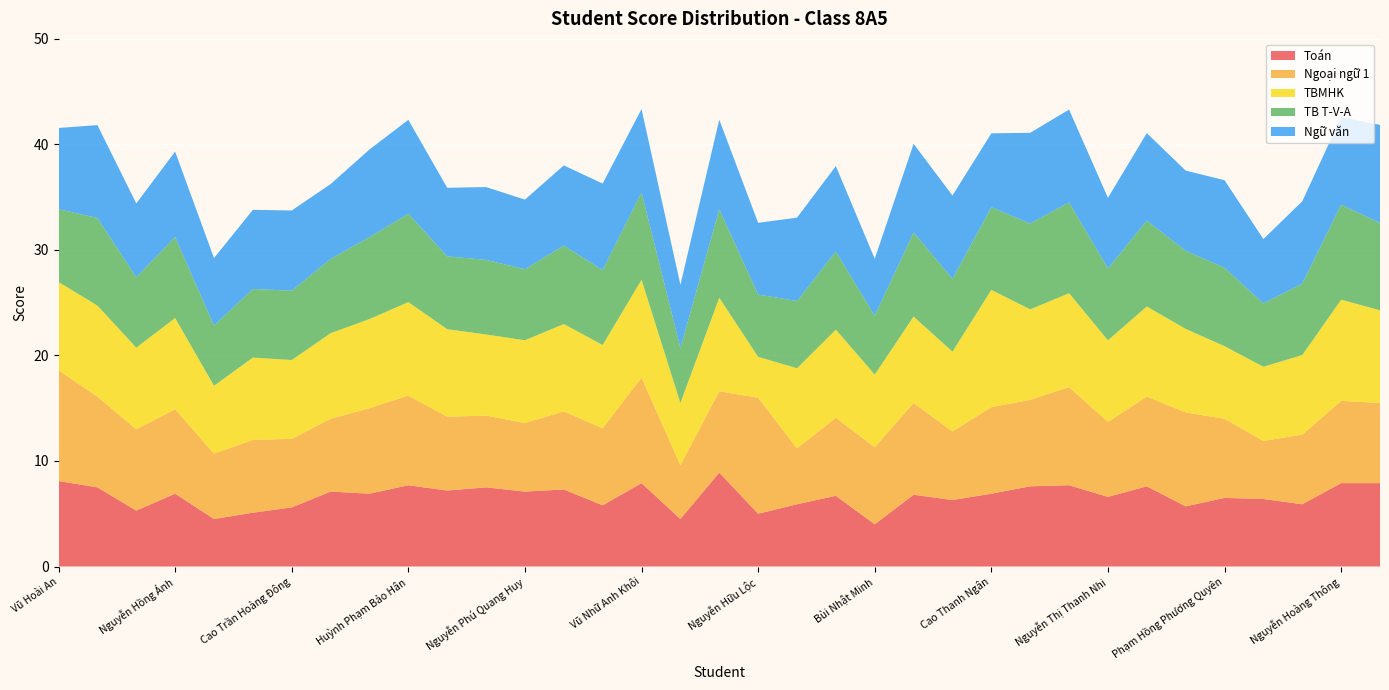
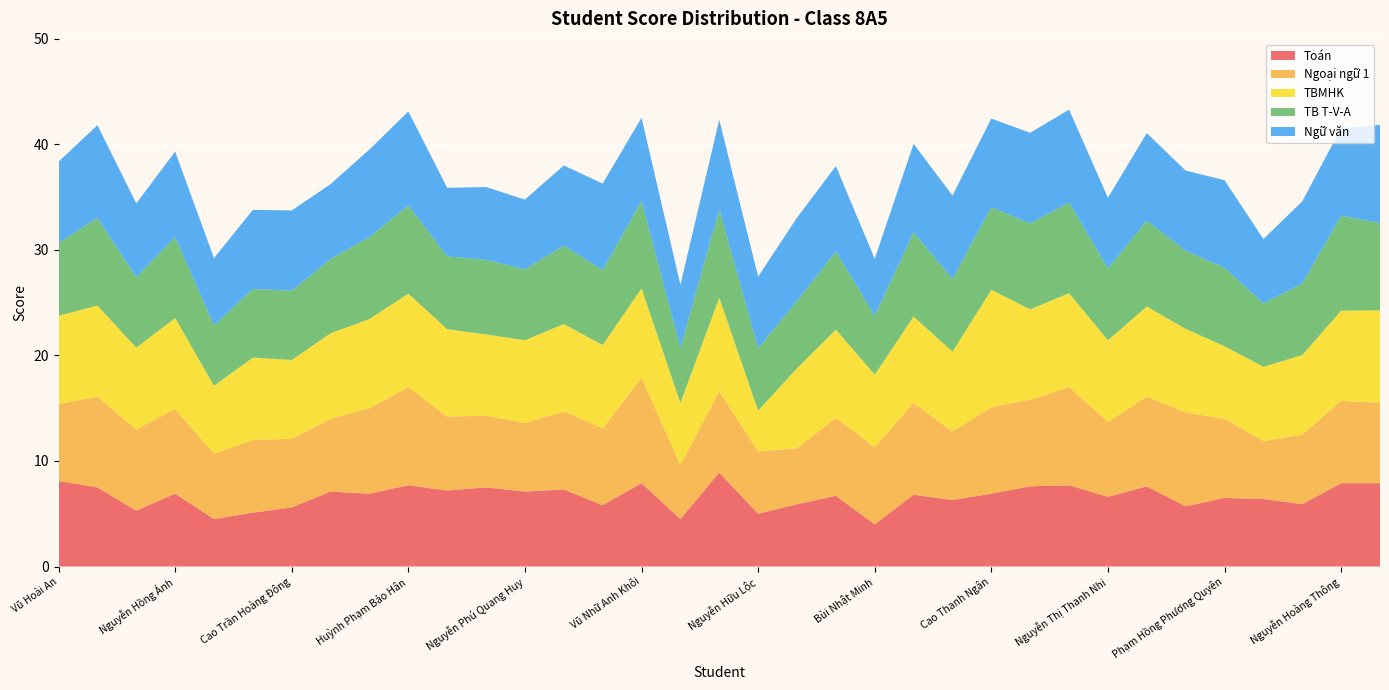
  {
    "Toán": {
      "Vũ Hoài An": 8.1,
      "Nguyễn Hồng Ánh": 6.9,
      "Cao Trần Hoàng Đông": 5.6,
      "Huỳnh Phạm Bảo Hân": 7.7,
      "Nguyễn Phú Quang Huy": 7.1,
      "Vũ Nhữ Anh Khôi": 7.9,
      "Nguyễn Hữu Lộc": 5.0,
      "Bùi Nhật Minh": 4.0,
      "Cao Thanh Ngân": 6.9,
      "Nguyễn Thị Thanh Nhi": 6.6,
      "Phạm Hồng Phương Quyên": 6.5,
      "Nguyễn Hoàng Thông": 7.9
    },
    "Ngoại ngữ 1": {
-     "Vũ Hoài An": 10.5,
+     "Vũ Hoài An": 7.3,
      "Nguyễn Hồng Ánh": 8.0,
      "Cao Trần Hoàng Đông": 6.5,
-     "Huỳnh Phạm Bảo Hân": 8.5,
+     "Huỳnh Phạm Bảo Hân": 9.3,
      "Nguyễn Phú Quang Huy": 6.5,
      "Vũ Nhữ Anh Khôi": 10.0,
-     "Nguyễn Hữu Lộc": 11.0,
+     "Nguyễn Hữu Lộc": 5.9,
      "Bùi Nhật Minh": 7.3,
      "Cao Thanh Ngân": 8.2,
      "Nguyễn Thị Thanh Nhi": 7.1,
      "Phạm Hồng Phương Quyên": 7.5,
      "Nguyễn Hoàng Thông": 7.8
    },
    "TBMHK": {
      "Vũ Hoài An": 8.4,
      "Nguyễn Hồng Ánh": 8.7,
      "Cao Trần Hoàng Đông": 7.5,
      "Huỳnh Phạm Bảo Hân": 8.9,
      "Nguyễn Phú Quang Huy": 7.8,
-     "Vũ Nhữ Anh Khôi": 9.3,
+     "Vũ Nhữ Anh Khôi": 8.5,
      "Nguyễn Hữu Lộc": 3.9,
      "Bùi Nhật Minh": 6.9,
      "Cao Thanh Ngân": 11.1,
      "Nguyễn Thị Thanh Nhi": 7.7,
      "Phạm Hồng Phương Quyên": 6.9,
-     "Nguyễn Hoàng Thông": 9.6
+     "Nguyễn Hoàng Thông": 8.6
    },
    "TB T-V-A": {
      "Vũ Hoài An": 6.9,
      "Nguyễn Hồng Ánh": 7.7,
      "Cao Trần Hoàng Đông": 6.6,
      "Huỳnh Phạm Bảo Hân": 8.4,
      "Nguyễn Phú Quang Huy": 6.7,
      "Vũ Nhữ Anh Khôi": 8.3,
      "Nguyễn Hữu Lộc": 5.9,
      "Bùi Nhật Minh": 5.6,
      "Cao Thanh Ngân": 7.8,
      "Nguyễn Thị Thanh Nhi": 6.8,
      "Phạm Hồng Phương Quyên": 7.4,
      "Nguyễn Hoàng Thông": 9.0
    },
    "Ngữ văn": {
      "Vũ Hoài An": 7.7,
      "Nguyễn Hồng Ánh": 8.1,
      "Cao Trần Hoàng Đông": 7.6,
      "Huỳnh Phạm Bảo Hân": 8.9,
      "Nguyễn Phú Quang Huy": 6.6,
      "Vũ Nhữ Anh Khôi": 7.9,
      "Nguyễn Hữu Lộc": 6.8,
      "Bùi Nhật Minh": 5.4,
-     "Cao Thanh Ngân": 7.0,
+     "Cao Thanh Ngân": 8.4,
      "Nguyễn Thị Thanh Nhi": 6.7,
      "Phạm Hồng Phương Quyên": 8.3
    }
  }
